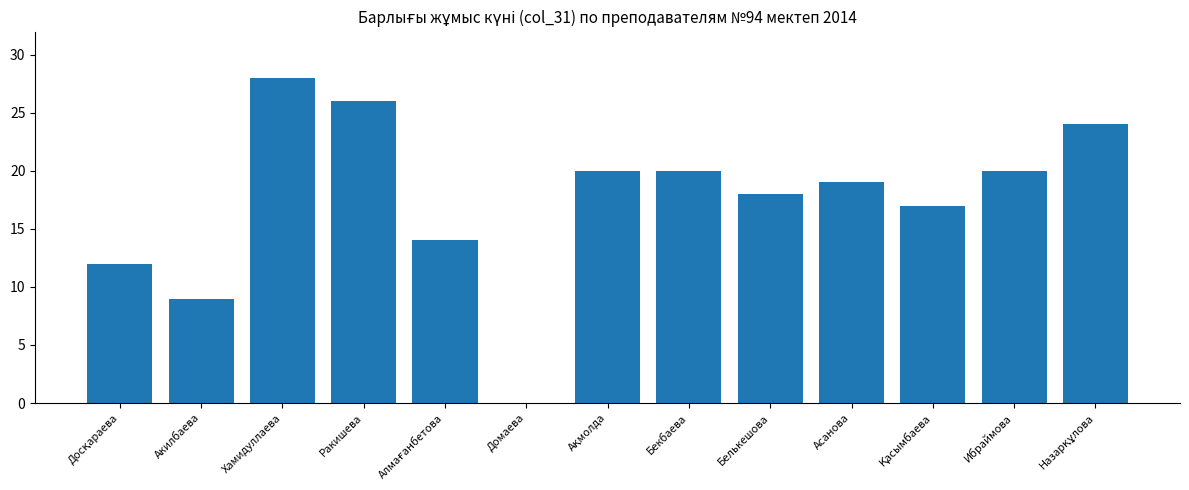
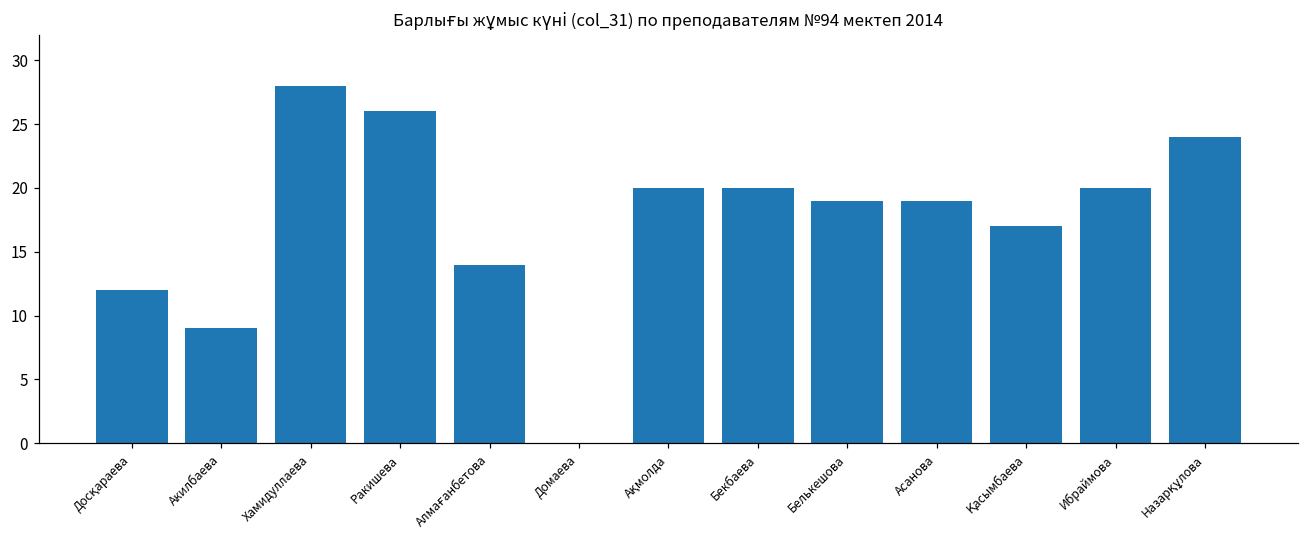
  {
    "Досқараева": 12,
    "Акилбаева": 9,
    "Хамидуллаева": 28,
    "Ракишева": 26,
    "Алмағанбетова": 14,
    "Домаева": 0,
    "Ақмолда": 20,
    "Бекбаева": 20,
-   "Белькешова": 18,
+   "Белькешова": 19,
    "Асанова": 19,
    "Қасымбаева": 17,
    "Ибраймова": 20,
    "Назарқұлова": 24
  }
